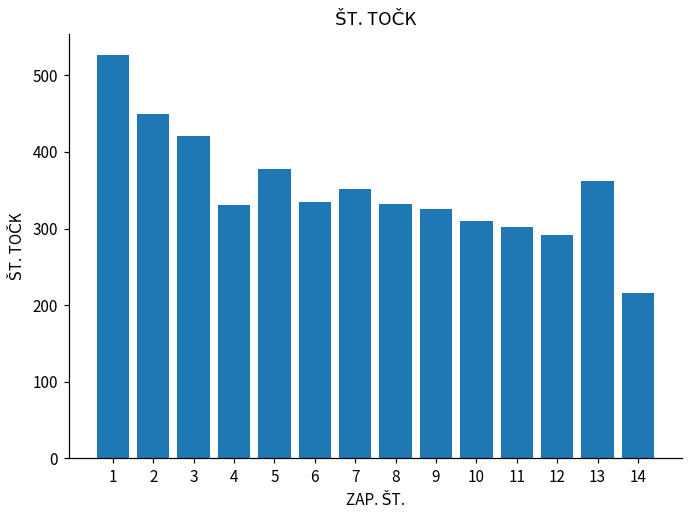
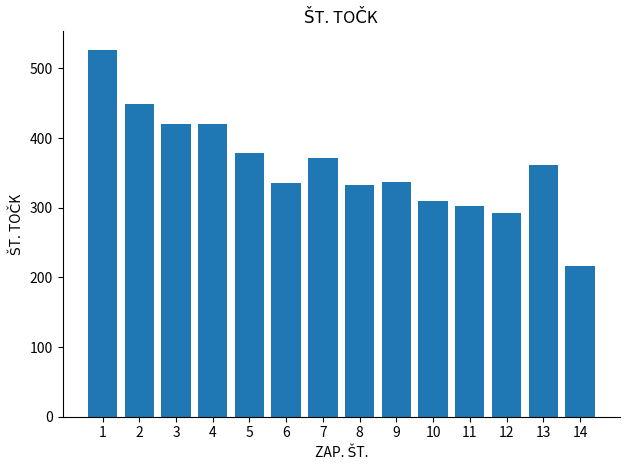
  {
    "1": 530,
    "2": 450,
    "3": 420,
-   "4": 330,
+   "4": 420,
    "5": 380,
    "6": 340,
-   "7": 350,
+   "7": 370,
    "8": 330,
-   "9": 330,
+   "9": 340,
    "10": 310,
    "11": 300,
    "12": 290,
    "13": 360,
    "14": 220
  }
